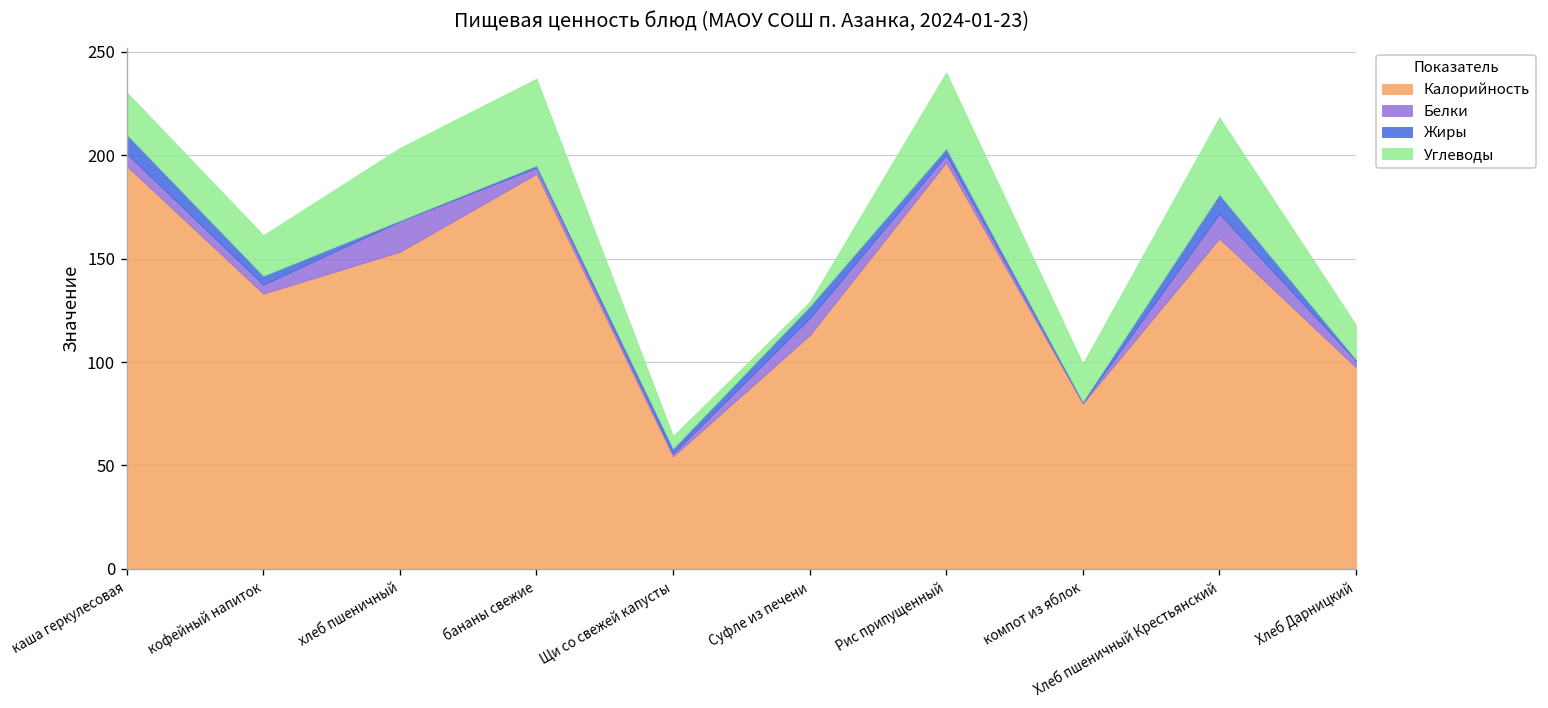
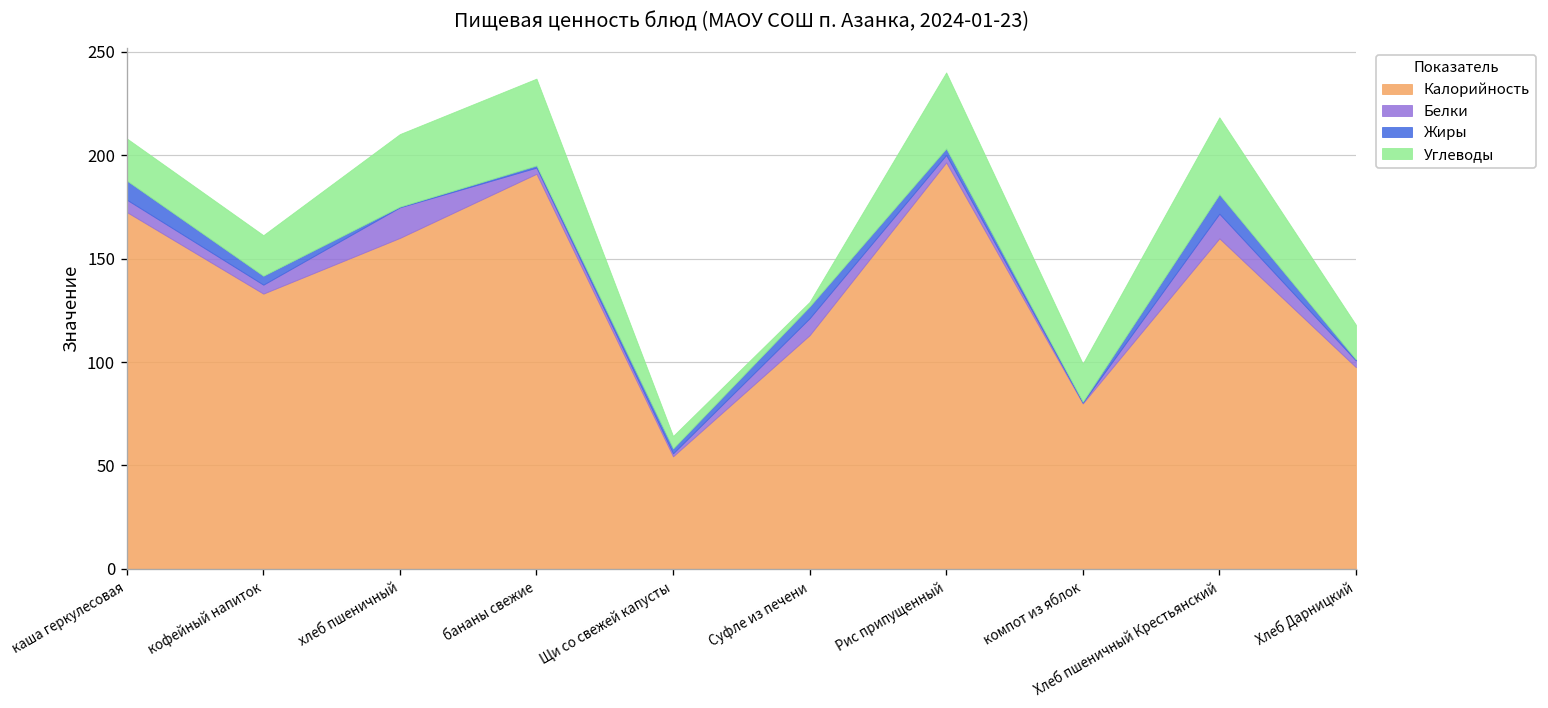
  {
    "Калорийность": {
-     "каша геркулесовая": 195,
+     "каша геркулесовая": 173,
      "кофейный напиток": 133,
-     "хлеб пшеничный": 153,
+     "хлеб пшеничный": 160,
      "бананы свежие": 191,
      "Суфле из печени": 113,
      "Рис припущенный": 197,
      "Хлеб пшеничный Крестьянский": 160,
      "Хлеб Дарницкий": 98
    },
    "Белки": {
      "каша геркулесовая": 6,
      "кофейный напиток": 4,
      "Суфле из печени": 8,
      "Рис припущенный": 4,
      "Хлеб пшеничный Крестьянский": 12
    },
    "Жиры": {
      "каша геркулесовая": 9,
      "кофейный напиток": 4,
      "Щи со свежей капусты": 2,
      "Суфле из печени": 6,
      "Рис припущенный": 3,
      "Хлеб пшеничный Крестьянский": 9
    },
    "Углеводы": {
      "каша геркулесовая": 20,
      "кофейный напиток": 20,
      "хлеб пшеничный": 35,
      "бананы свежие": 42,
      "Щи со свежей капусты": 6,
      "Суфле из печени": 2,
      "Рис припущенный": 37,
      "компот из яблок": 18,
      "Хлеб пшеничный Крестьянский": 37,
      "Хлеб Дарницкий": 17
    }
  }
